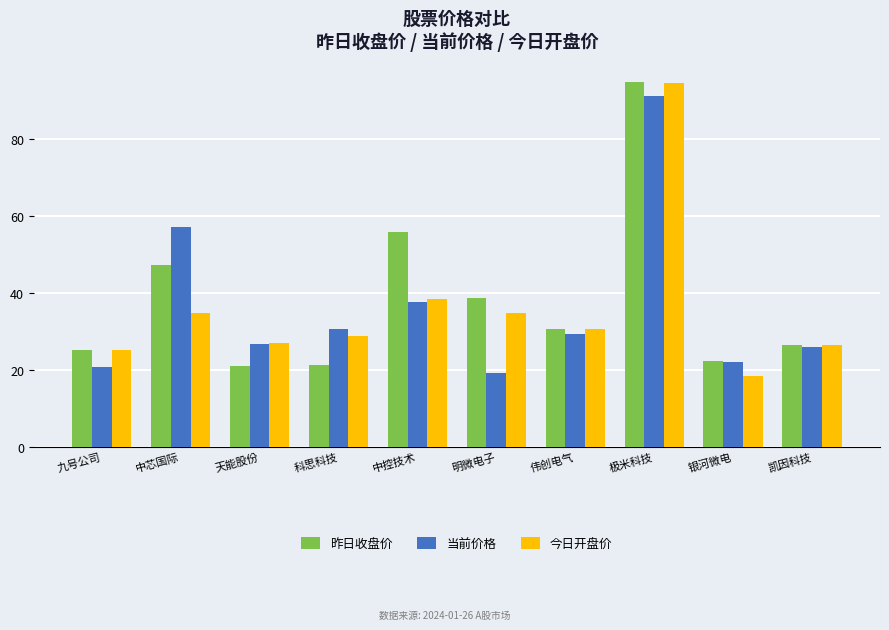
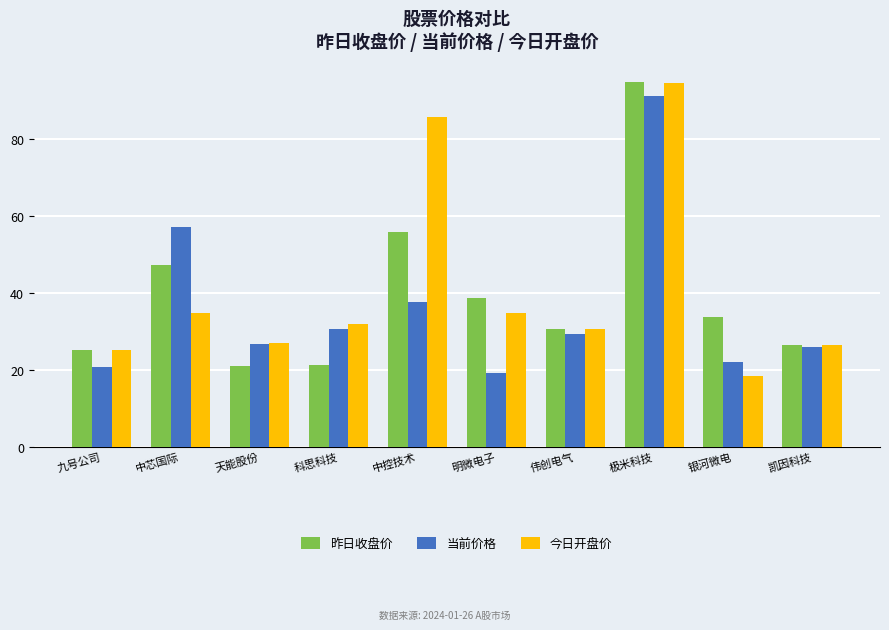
  {
    "昨日收盘价": {
      "九号公司": 25,
      "中芯国际": 47,
      "天能股份": 21,
      "科思科技": 21,
      "中控技术": 56,
      "明微电子": 39,
      "伟创电气": 31,
      "极米科技": 95,
-     "银河微电": 22,
+     "银河微电": 34,
      "凯因科技": 26
    },
    "当前价格": {
      "九号公司": 21,
      "中芯国际": 57,
      "天能股份": 27,
      "科思科技": 31,
      "中控技术": 38,
      "明微电子": 19,
      "伟创电气": 29,
      "极米科技": 91,
      "银河微电": 22,
      "凯因科技": 26
    },
    "今日开盘价": {
      "九号公司": 25,
      "中芯国际": 35,
      "天能股份": 27,
-     "科思科技": 29,
-     "中控技术": 38,
+     "科思科技": 32,
+     "中控技术": 86,
      "明微电子": 35,
      "伟创电气": 31,
      "极米科技": 95,
      "银河微电": 18,
      "凯因科技": 26
    }
  }
